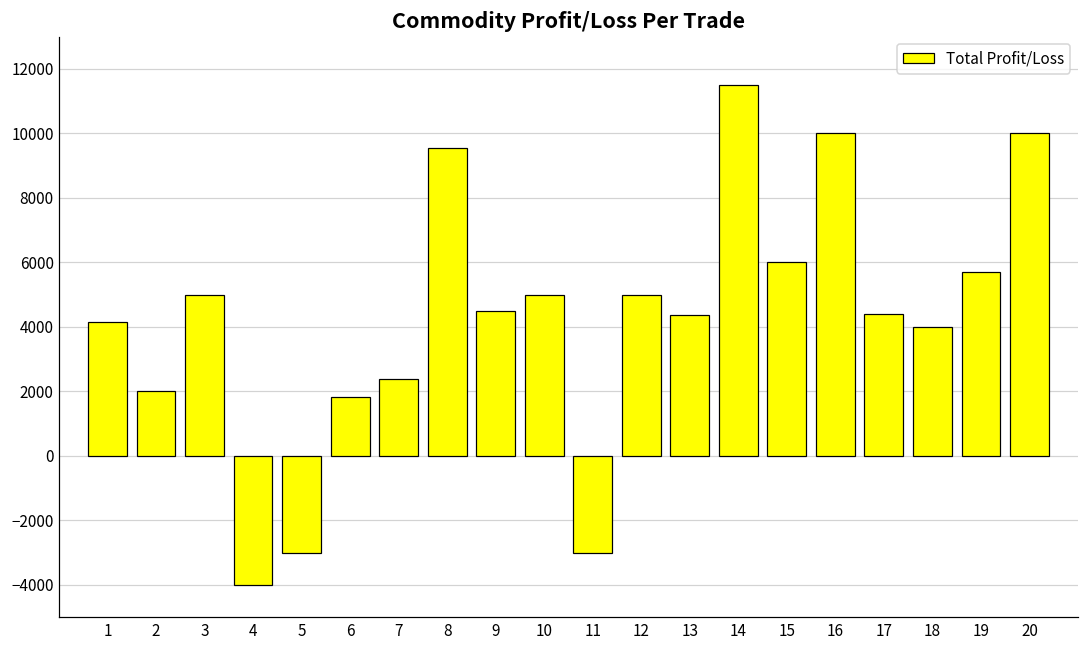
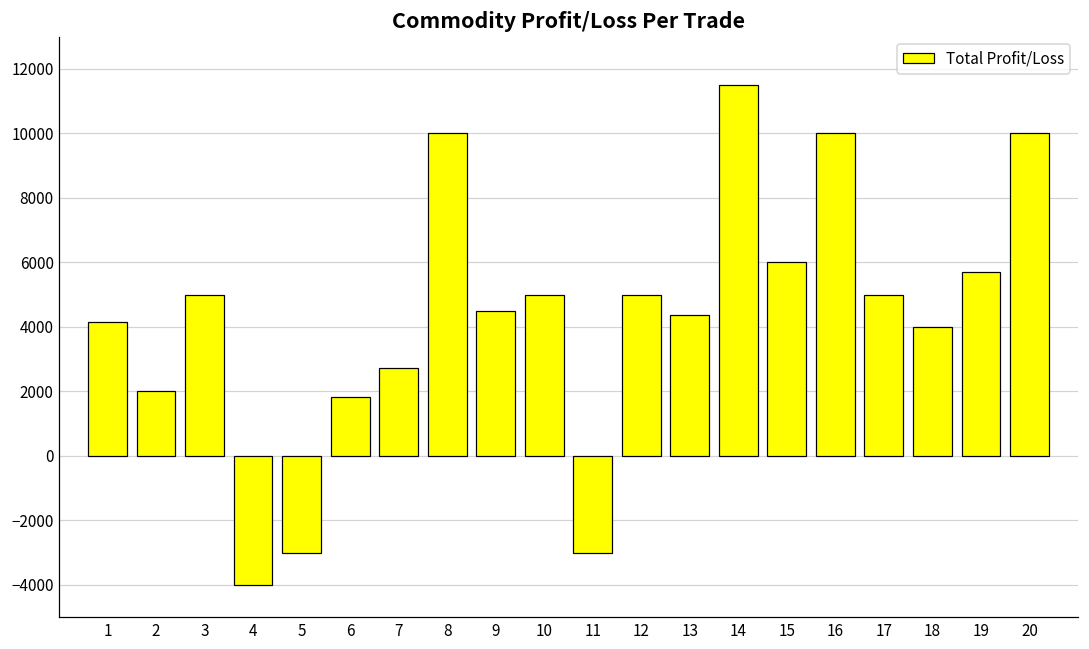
  {
    "1": 4100,
    "2": 2000,
    "3": 5000,
    "4": -4000,
    "5": -3000,
    "6": 1800,
-   "7": 2400,
-   "8": 9600,
+   "7": 2700,
+   "8": 10000,
    "9": 4500,
    "10": 5000,
    "11": -3000,
    "12": 5000,
    "13": 4400,
    "14": 11500,
    "15": 6000,
    "16": 10000,
-   "17": 4400,
+   "17": 5000,
    "18": 4000,
    "19": 5700,
    "20": 10000
  }
